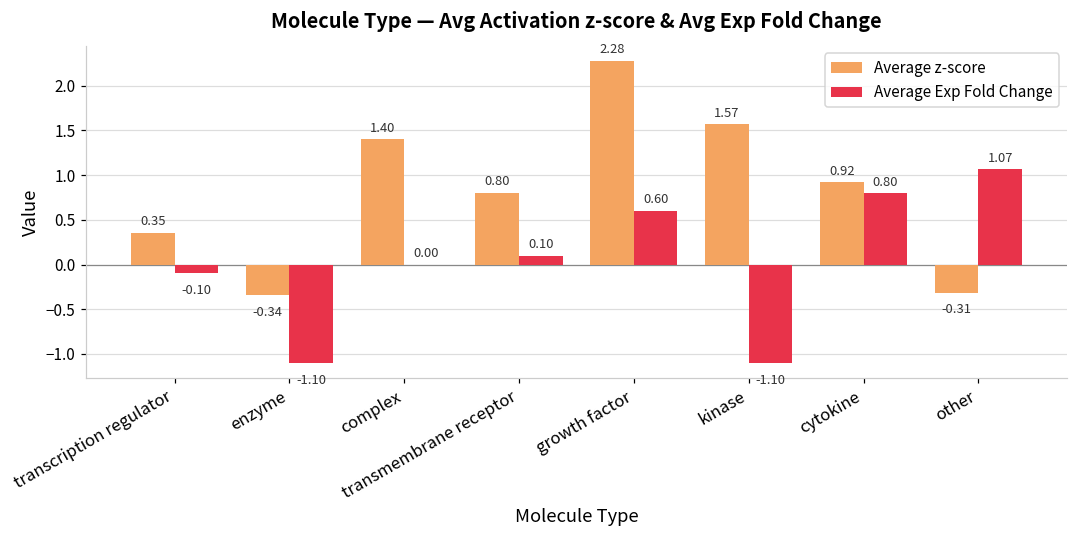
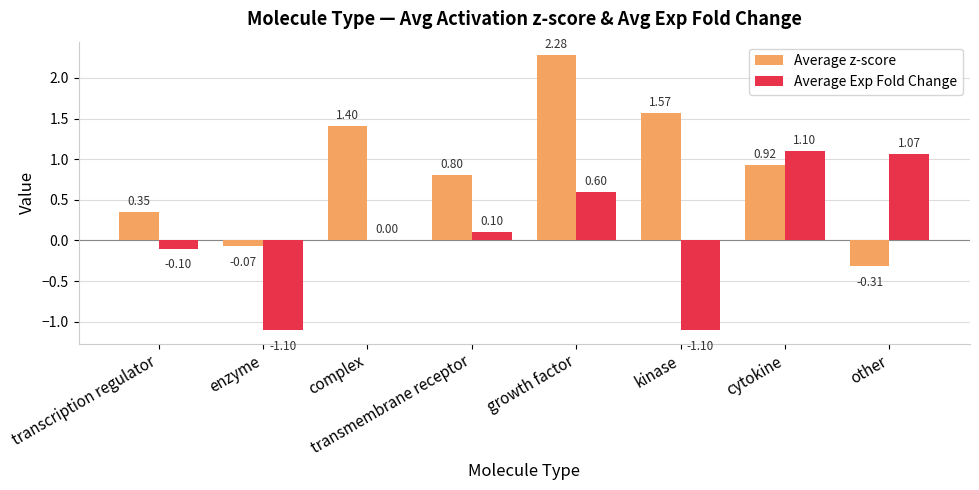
  {
    "Average z-score": {
      "transcription regulator": 0.35,
-     "enzyme": -0.34,
+     "enzyme": -0.07,
      "complex": 1.40,
      "transmembrane receptor": 0.80,
      "growth factor": 2.28,
      "kinase": 1.57,
      "cytokine": 0.92,
      "other": -0.31
    },
    "Average Exp Fold Change": {
      "transcription regulator": -0.10,
      "enzyme": -1.10,
      "complex": 0.00,
      "transmembrane receptor": 0.10,
      "growth factor": 0.60,
      "kinase": -1.10,
-     "cytokine": 0.80,
+     "cytokine": 1.10,
      "other": 1.07
    }
  }
